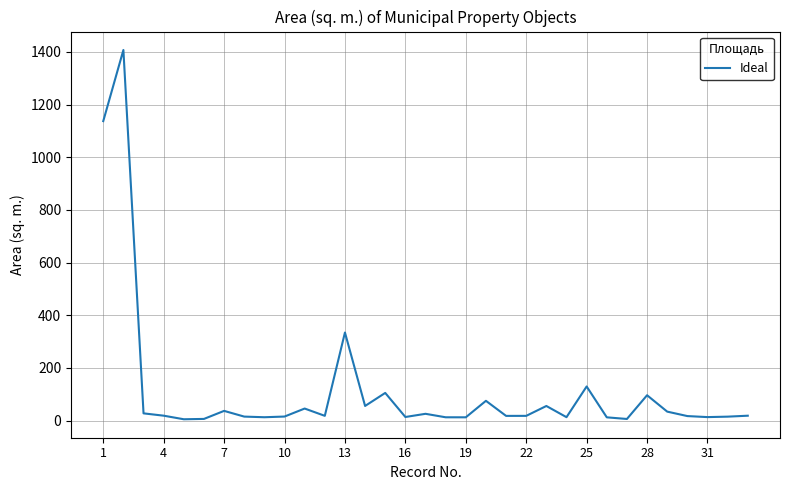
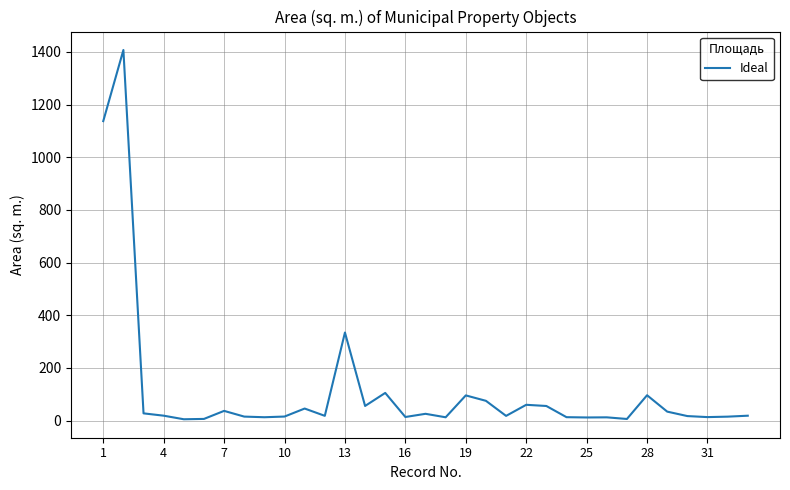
  {
    "1": 1140,
    "4": 20,
    "7": 40,
    "10": 20,
    "13": 330,
    "16": 10,
-   "19": 10,
-   "22": 20,
-   "25": 130,
+   "19": 100,
+   "22": 60,
+   "25": 10,
    "28": 100,
    "31": 10
  }
